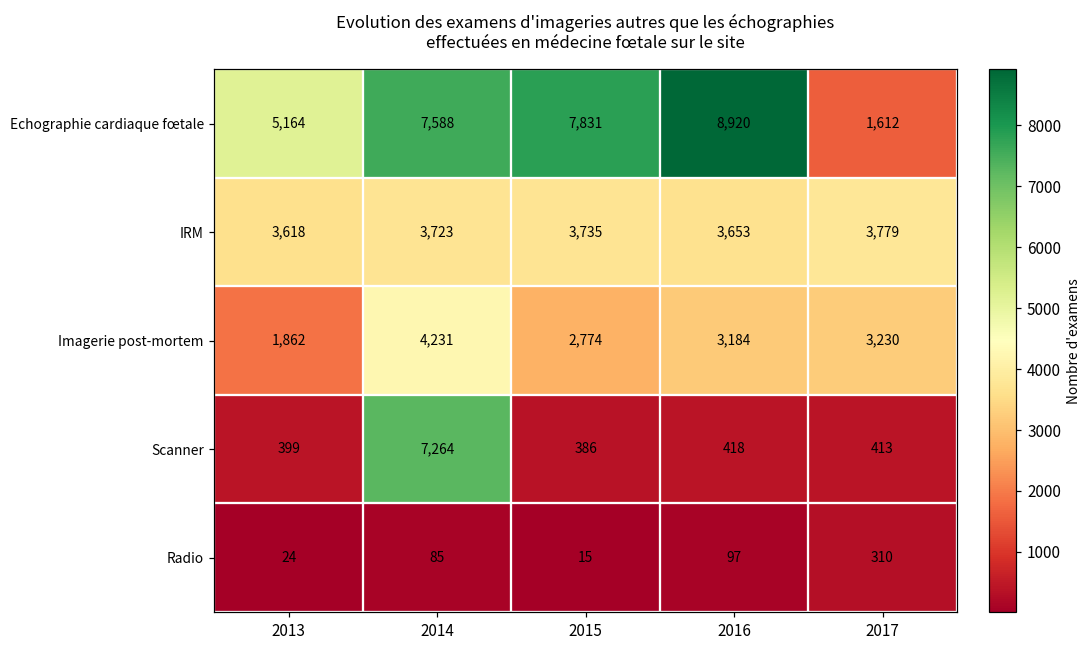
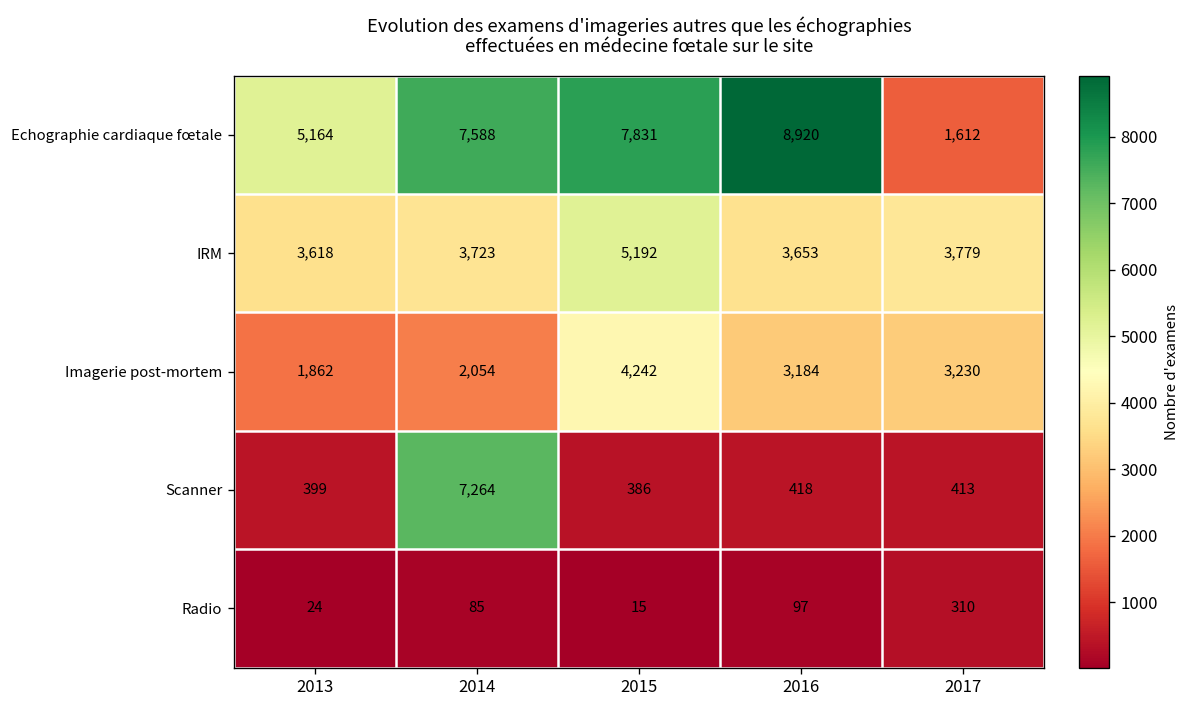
  {
    "Echographie cardiaque fœtale": {
      "2013": "5,164",
      "2014": "7,588",
      "2015": "7,831",
      "2016": "8,920",
      "2017": "1,612"
    },
    "IRM": {
      "2013": "3,618",
      "2014": "3,723",
-     "2015": "3,735",
+     "2015": "5,192",
      "2016": "3,653",
      "2017": "3,779"
    },
    "Imagerie post-mortem": {
      "2013": "1,862",
-     "2014": "4,231",
-     "2015": "2,774",
+     "2014": "2,054",
+     "2015": "4,242",
      "2016": "3,184",
      "2017": "3,230"
    },
    "Scanner": {
      "2013": "399",
      "2014": "7,264",
      "2015": "386",
      "2016": "418",
      "2017": "413"
    },
    "Radio": {
      "2013": "24",
      "2014": "85",
      "2015": "15",
      "2016": "97",
      "2017": "310"
    }
  }
